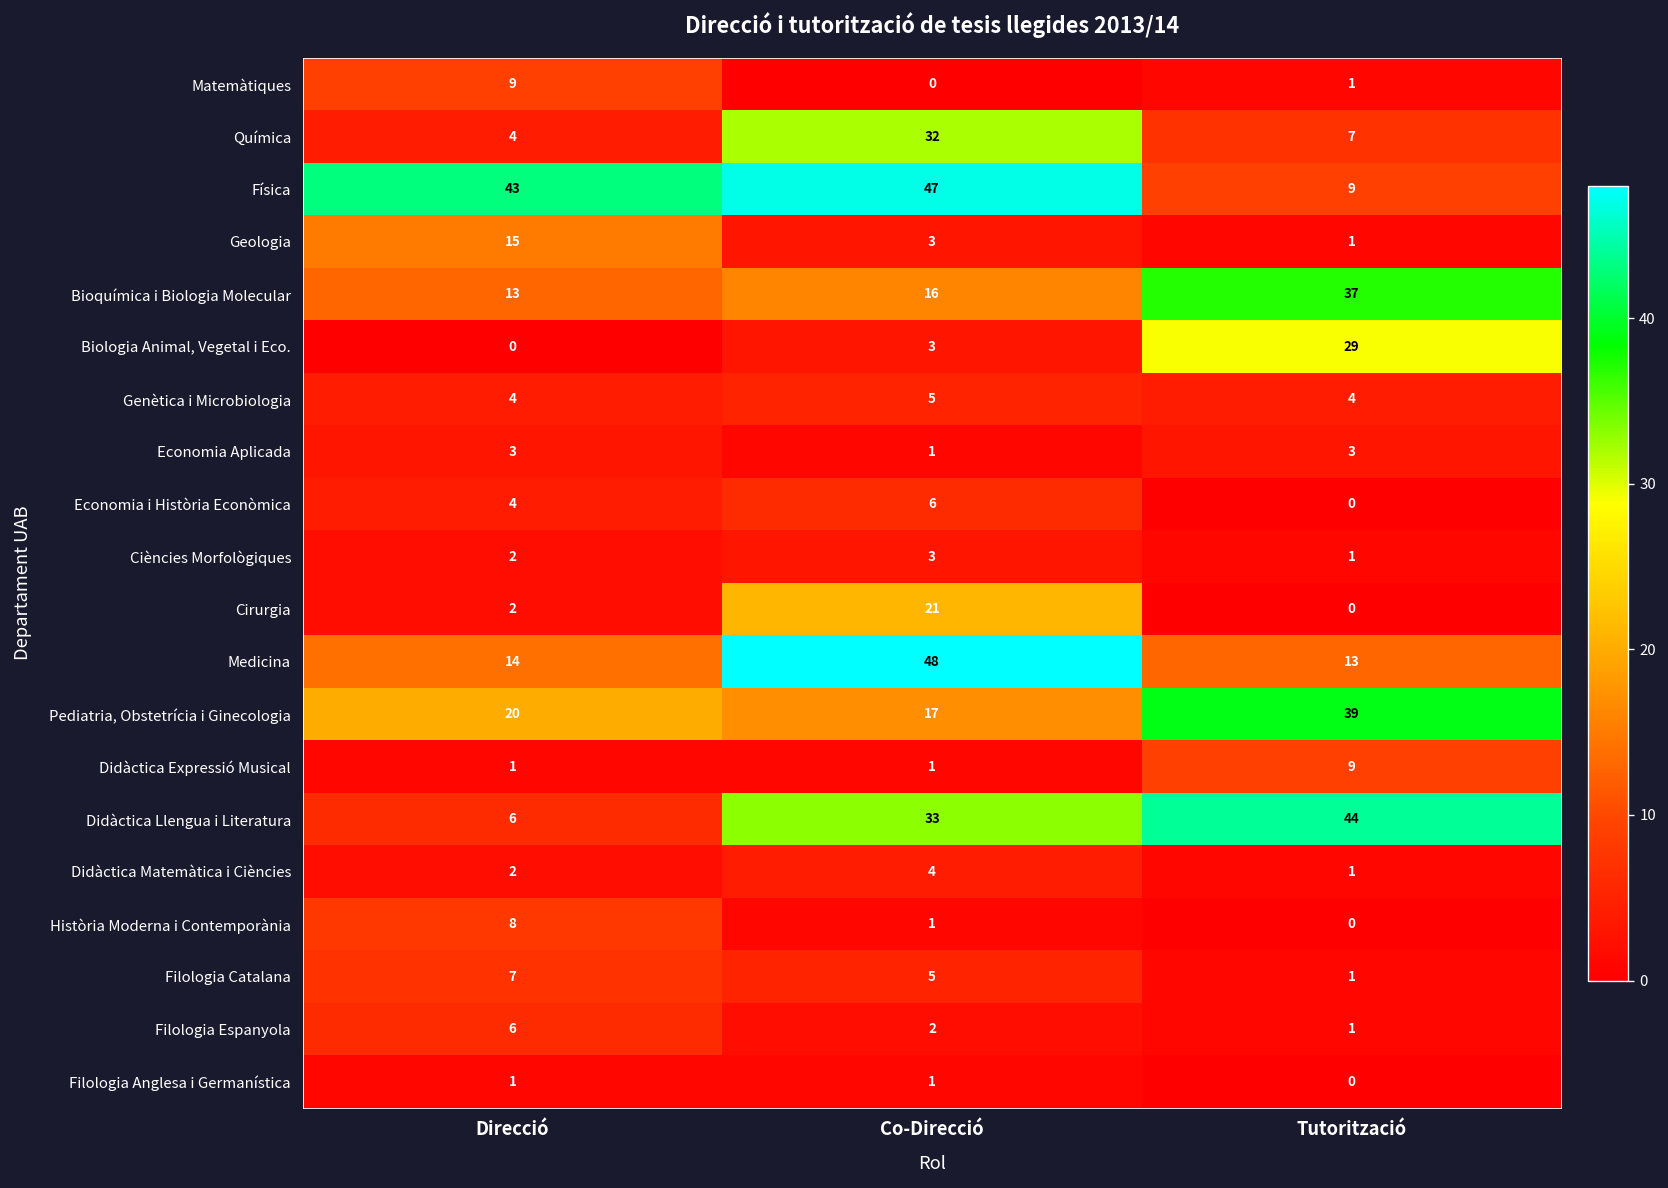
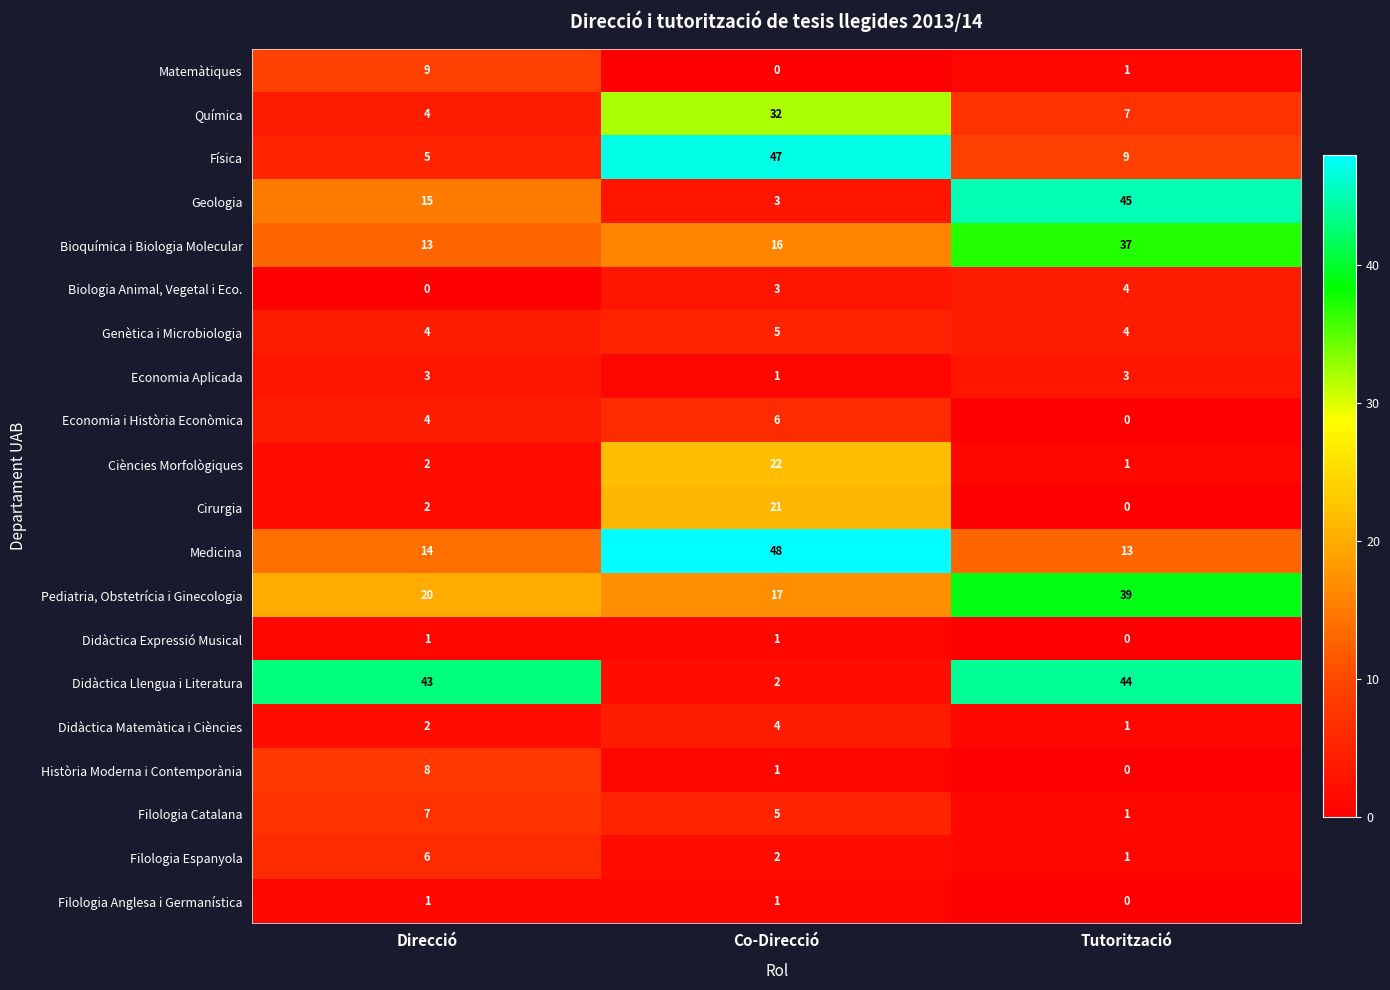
  {
    "Matemàtiques": {
      "Direcció": 9,
      "Co-Direcció": 0,
      "Tutorització": 1
    },
    "Química": {
      "Direcció": 4,
      "Co-Direcció": 32,
      "Tutorització": 7
    },
    "Física": {
-     "Direcció": 43,
+     "Direcció": 5,
      "Co-Direcció": 47,
      "Tutorització": 9
    },
    "Geologia": {
      "Direcció": 15,
      "Co-Direcció": 3,
-     "Tutorització": 1
+     "Tutorització": 45
    },
    "Bioquímica i Biologia Molecular": {
      "Direcció": 13,
      "Co-Direcció": 16,
      "Tutorització": 37
    },
    "Biologia Animal, Vegetal i Eco.": {
      "Direcció": 0,
      "Co-Direcció": 3,
-     "Tutorització": 29
+     "Tutorització": 4
    },
    "Genètica i Microbiologia": {
      "Direcció": 4,
      "Co-Direcció": 5,
      "Tutorització": 4
    },
    "Economia Aplicada": {
      "Direcció": 3,
      "Co-Direcció": 1,
      "Tutorització": 3
    },
    "Economia i Història Econòmica": {
      "Direcció": 4,
      "Co-Direcció": 6,
      "Tutorització": 0
    },
    "Ciències Morfològiques": {
      "Direcció": 2,
-     "Co-Direcció": 3,
+     "Co-Direcció": 22,
      "Tutorització": 1
    },
    "Cirurgia": {
      "Direcció": 2,
      "Co-Direcció": 21,
      "Tutorització": 0
    },
    "Medicina": {
      "Direcció": 14,
      "Co-Direcció": 48,
      "Tutorització": 13
    },
    "Pediatria, Obstetrícia i Ginecologia": {
      "Direcció": 20,
      "Co-Direcció": 17,
      "Tutorització": 39
    },
    "Didàctica Expressió Musical": {
      "Direcció": 1,
      "Co-Direcció": 1,
-     "Tutorització": 9
+     "Tutorització": 0
    },
    "Didàctica Llengua i Literatura": {
-     "Direcció": 6,
-     "Co-Direcció": 33,
+     "Direcció": 43,
+     "Co-Direcció": 2,
      "Tutorització": 44
    },
    "Didàctica Matemàtica i Ciències": {
      "Direcció": 2,
      "Co-Direcció": 4,
      "Tutorització": 1
    },
    "Història Moderna i Contemporània": {
      "Direcció": 8,
      "Co-Direcció": 1,
      "Tutorització": 0
    },
    "Filologia Catalana": {
      "Direcció": 7,
      "Co-Direcció": 5,
      "Tutorització": 1
    },
    "Filologia Espanyola": {
      "Direcció": 6,
      "Co-Direcció": 2,
      "Tutorització": 1
    },
    "Filologia Anglesa i Germanística": {
      "Direcció": 1,
      "Co-Direcció": 1,
      "Tutorització": 0
    }
  }
